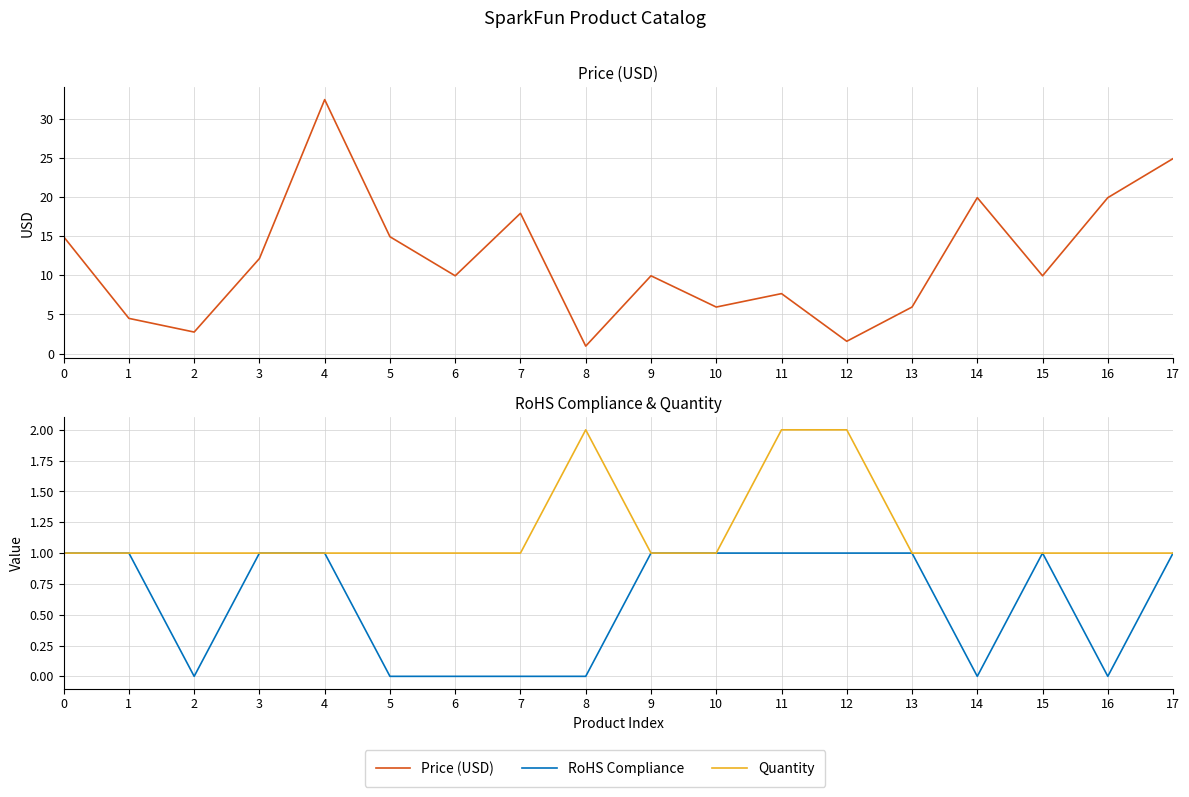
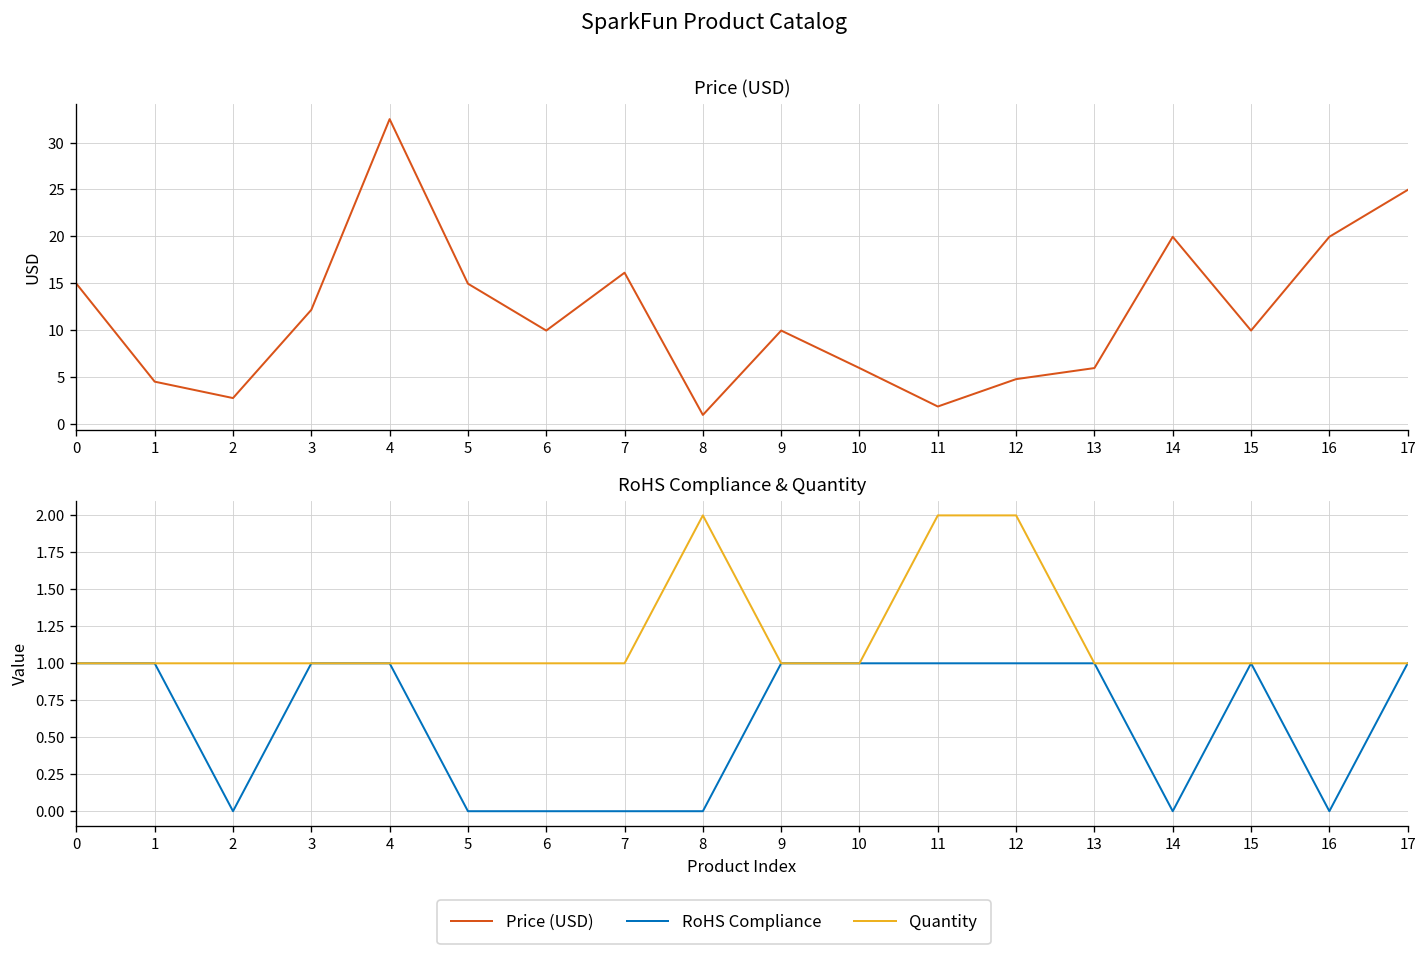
  {
    "Price (USD)": {
      "0": 15,
      "1": 5,
      "2": 3,
      "3": 12,
      "4": 33,
      "5": 15,
      "6": 10,
-     "7": 18,
+     "7": 16,
      "8": 1,
      "9": 10,
      "10": 6,
-     "11": 8,
-     "12": 2,
+     "11": 2,
+     "12": 5,
      "13": 6,
      "14": 20,
      "15": 10,
      "16": 20,
      "17": 25
    },
    "RoHS Compliance & Quantity": {
      "RoHS Compliance": {
        "2": 0.00,
        "5": 0.00,
        "6": 0.00,
        "7": 0.00,
        "8": 0.00,
        "11": 1.00,
        "12": 1.00,
        "14": 0.00,
        "16": 0.00
      },
      "Quantity": {
        "2": 1.00,
        "5": 1.00,
        "6": 1.00,
        "7": 1.00,
        "8": 2.00,
        "11": 2.00,
        "12": 2.00,
        "14": 1.00,
        "16": 1.00
      }
    }
  }
